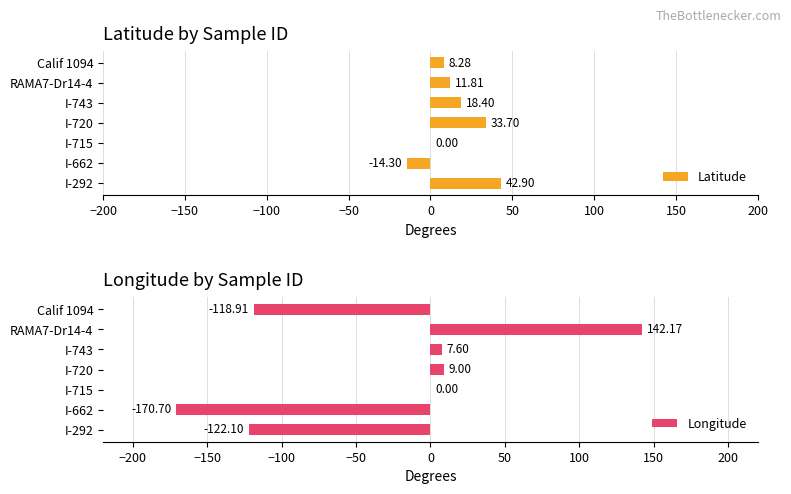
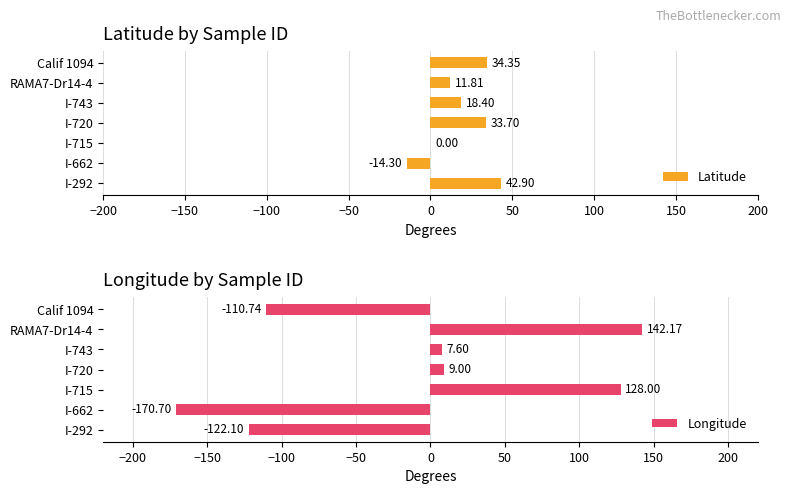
  {
    "Latitude by Sample ID": {
-     "Calif 1094": 8.28,
+     "Calif 1094": 34.35,
      "RAMA7-Dr14-4": 11.81,
      "I-743": 18.40,
      "I-720": 33.70,
      "I-715": 0.00,
      "I-662": -14.30,
      "I-292": 42.90
    },
    "Longitude by Sample ID": {
-     "Calif 1094": -118.91,
+     "Calif 1094": -110.74,
      "RAMA7-Dr14-4": 142.17,
      "I-743": 7.60,
      "I-720": 9.00,
-     "I-715": 0.00,
+     "I-715": 128.00,
      "I-662": -170.70,
      "I-292": -122.10
    }
  }
